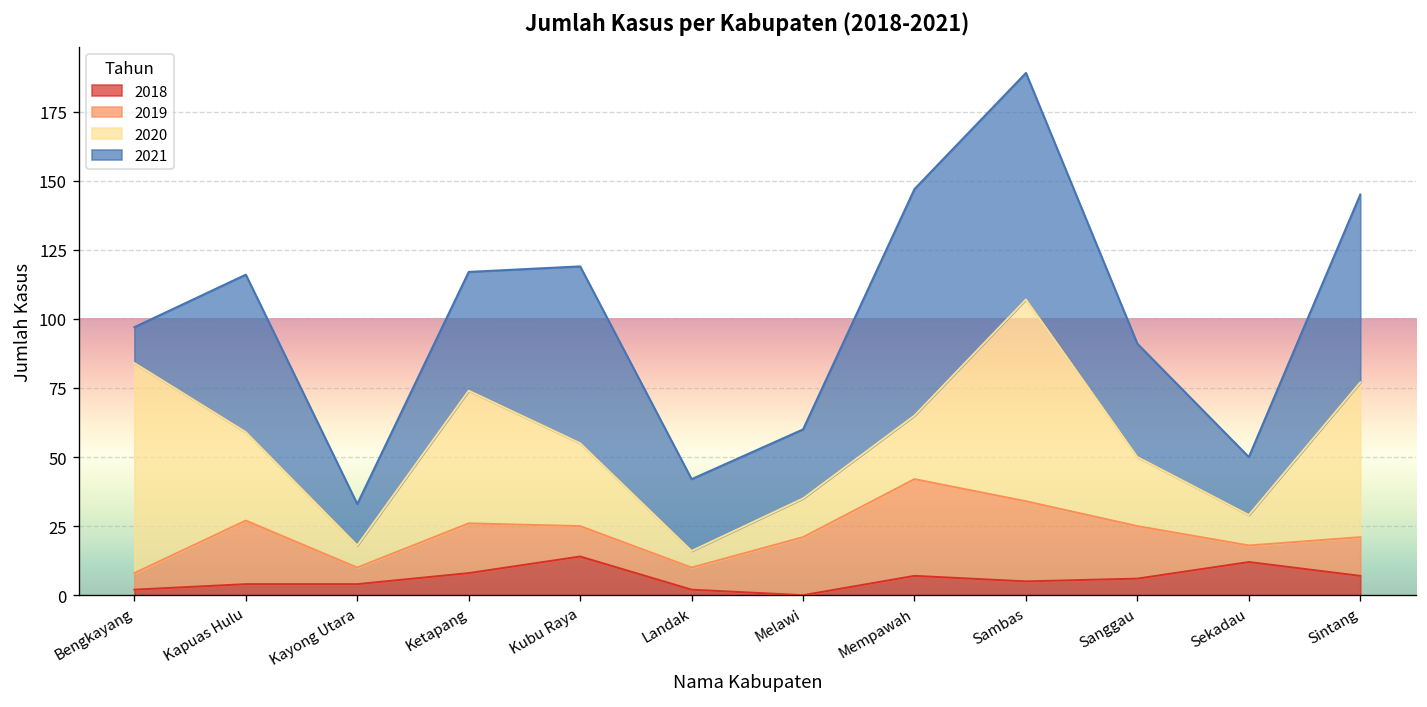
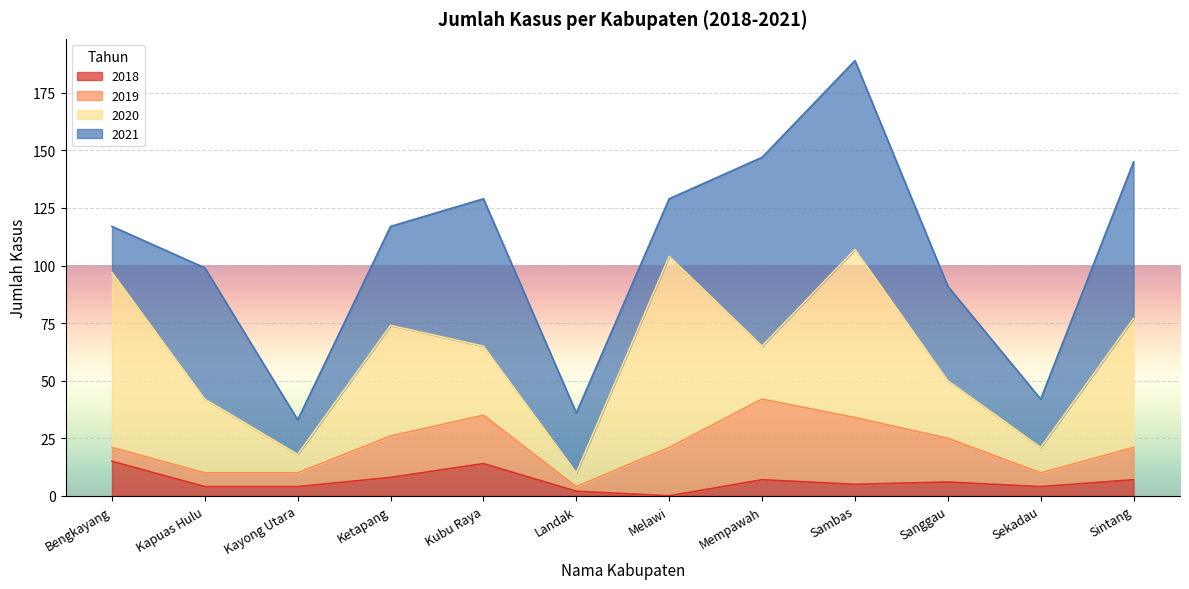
  {
    "2018": {
-     "Bengkayang": 2,
+     "Bengkayang": 15,
      "Kapuas Hulu": 4,
      "Kayong Utara": 4,
      "Ketapang": 8,
      "Kubu Raya": 14,
      "Landak": 2,
      "Melawi": 0,
      "Mempawah": 7,
      "Sambas": 5,
      "Sanggau": 6,
-     "Sekadau": 12,
+     "Sekadau": 4,
      "Sintang": 7
    },
    "2019": {
      "Bengkayang": 6,
-     "Kapuas Hulu": 23,
+     "Kapuas Hulu": 6,
      "Kayong Utara": 6,
      "Ketapang": 18,
-     "Kubu Raya": 11,
-     "Landak": 8,
+     "Kubu Raya": 21,
+     "Landak": 2,
      "Melawi": 21,
      "Mempawah": 35,
      "Sambas": 29,
      "Sanggau": 19,
      "Sekadau": 6,
      "Sintang": 14
    },
    "2020": {
      "Bengkayang": 76,
      "Kapuas Hulu": 32,
      "Kayong Utara": 8,
      "Ketapang": 48,
      "Kubu Raya": 30,
      "Landak": 6,
-     "Melawi": 14,
+     "Melawi": 83,
      "Mempawah": 23,
      "Sambas": 73,
      "Sanggau": 25,
      "Sekadau": 11,
      "Sintang": 56
    },
    "2021": {
-     "Bengkayang": 13,
+     "Bengkayang": 20,
      "Kapuas Hulu": 57,
      "Kayong Utara": 15,
      "Ketapang": 43,
      "Kubu Raya": 64,
      "Landak": 26,
      "Melawi": 25,
      "Mempawah": 82,
      "Sambas": 82,
      "Sanggau": 41,
      "Sekadau": 21,
      "Sintang": 68
    }
  }
